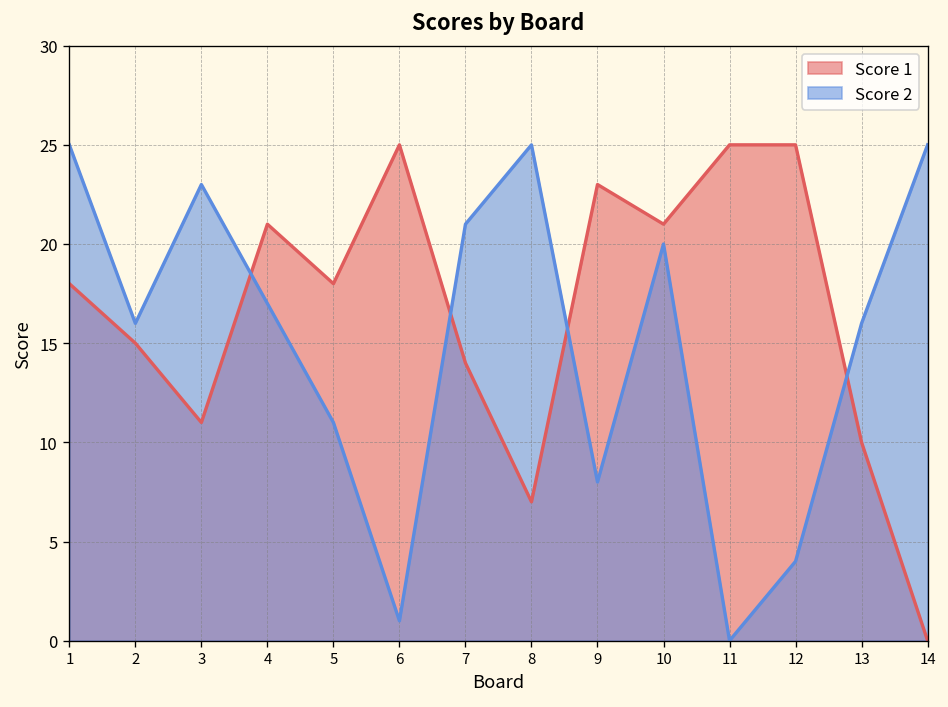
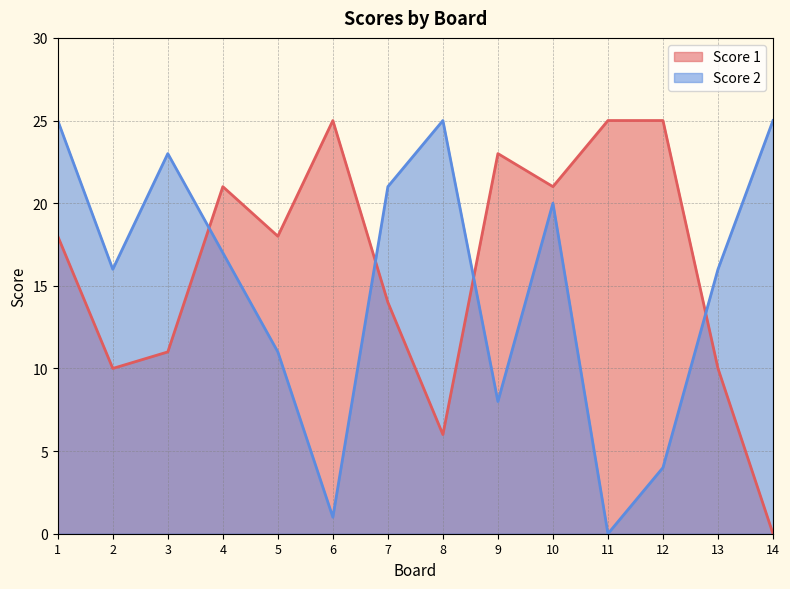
  {
    "Score 1": {
      "1": 18,
-     "2": 15,
+     "2": 10,
      "3": 11,
      "4": 21,
      "5": 18,
      "6": 25,
      "7": 14,
-     "8": 7,
+     "8": 6,
      "9": 23,
      "10": 21,
      "11": 25,
      "12": 25,
      "13": 10,
      "14": 0
    },
    "Score 2": {
      "1": 25,
      "2": 16,
      "3": 23,
      "4": 17,
      "5": 11,
      "6": 1,
      "7": 21,
      "8": 25,
      "9": 8,
      "10": 20,
      "11": 0,
      "12": 4,
      "13": 16,
      "14": 25
    }
  }
